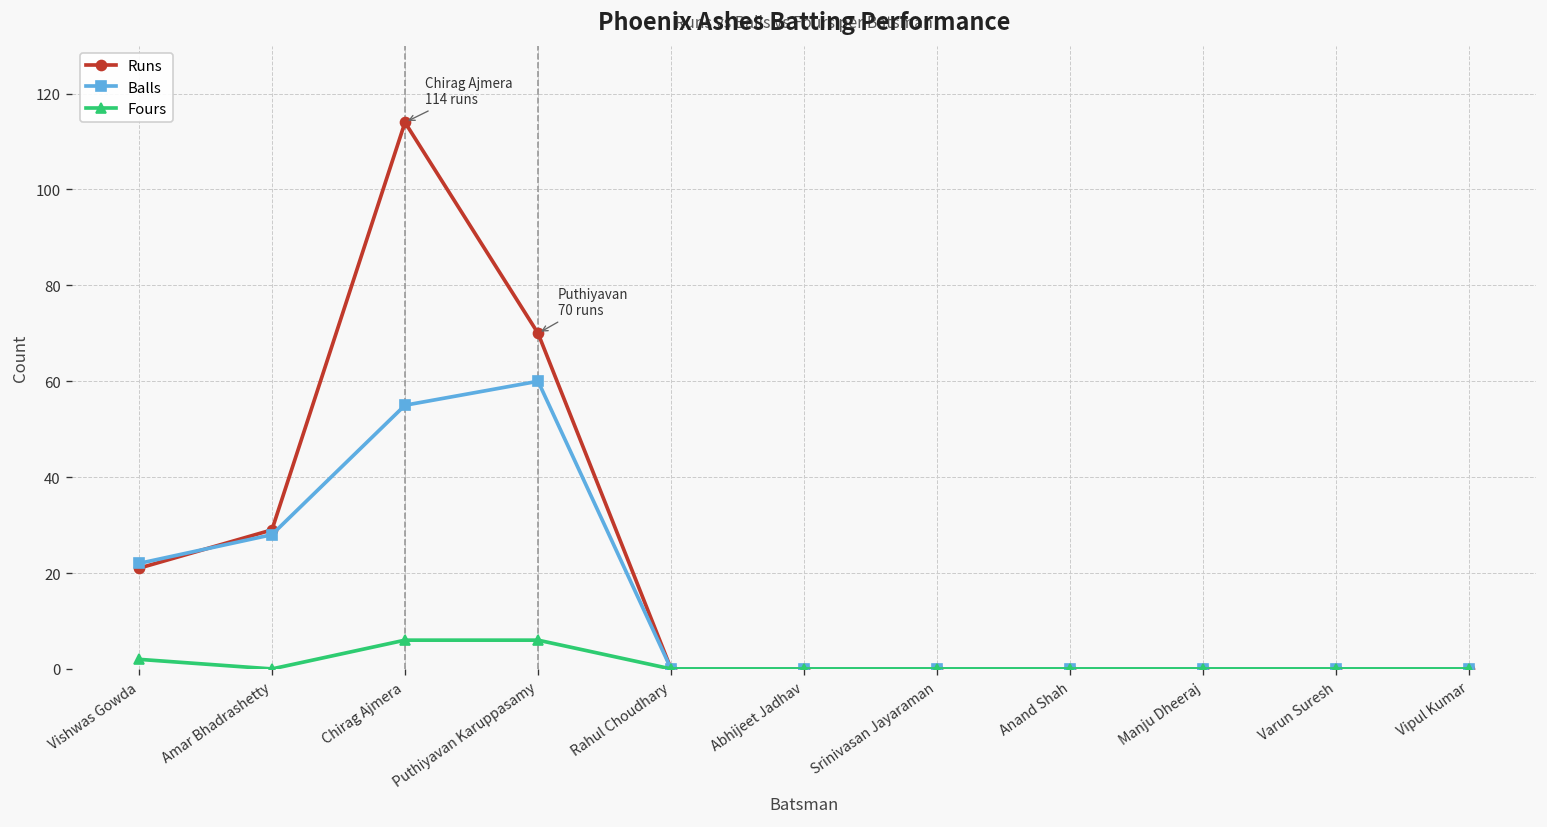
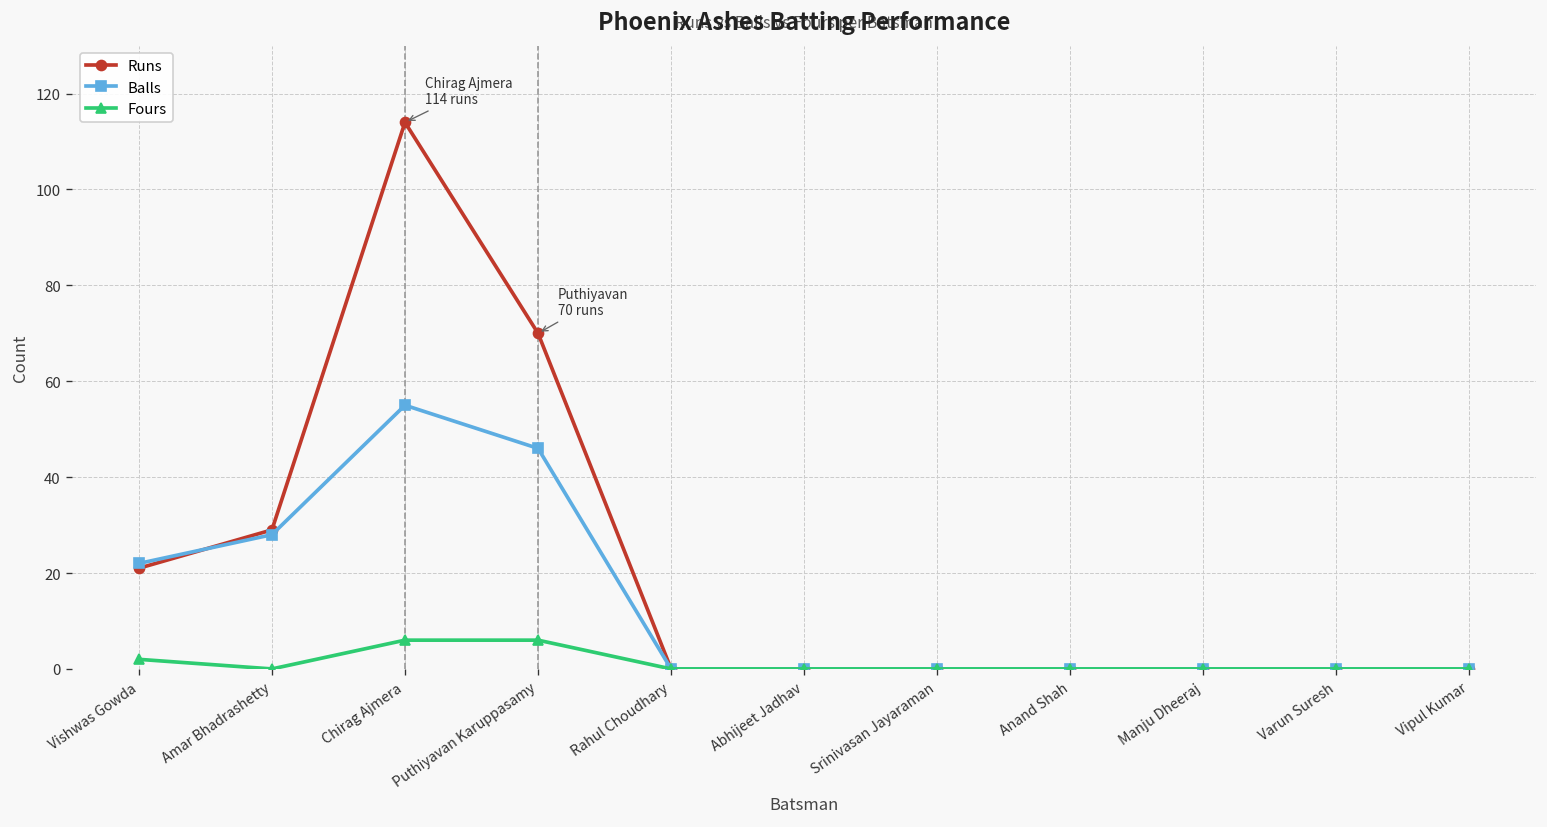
  {
    "Runs": {
      "Chirag Ajmera": 114,
      "Puthiyavan Karuppasamy": 70
    },
    "Balls": {
      "Vishwas Gowda": 22,
      "Amar Bhadrashetty": 28,
      "Chirag Ajmera": 55,
-     "Puthiyavan Karuppasamy": 60
+     "Puthiyavan Karuppasamy": 46
    },
    "Fours": {
      "Vishwas Gowda": 2,
      "Amar Bhadrashetty": 0,
      "Chirag Ajmera": 6,
      "Puthiyavan Karuppasamy": 6
    }
  }
